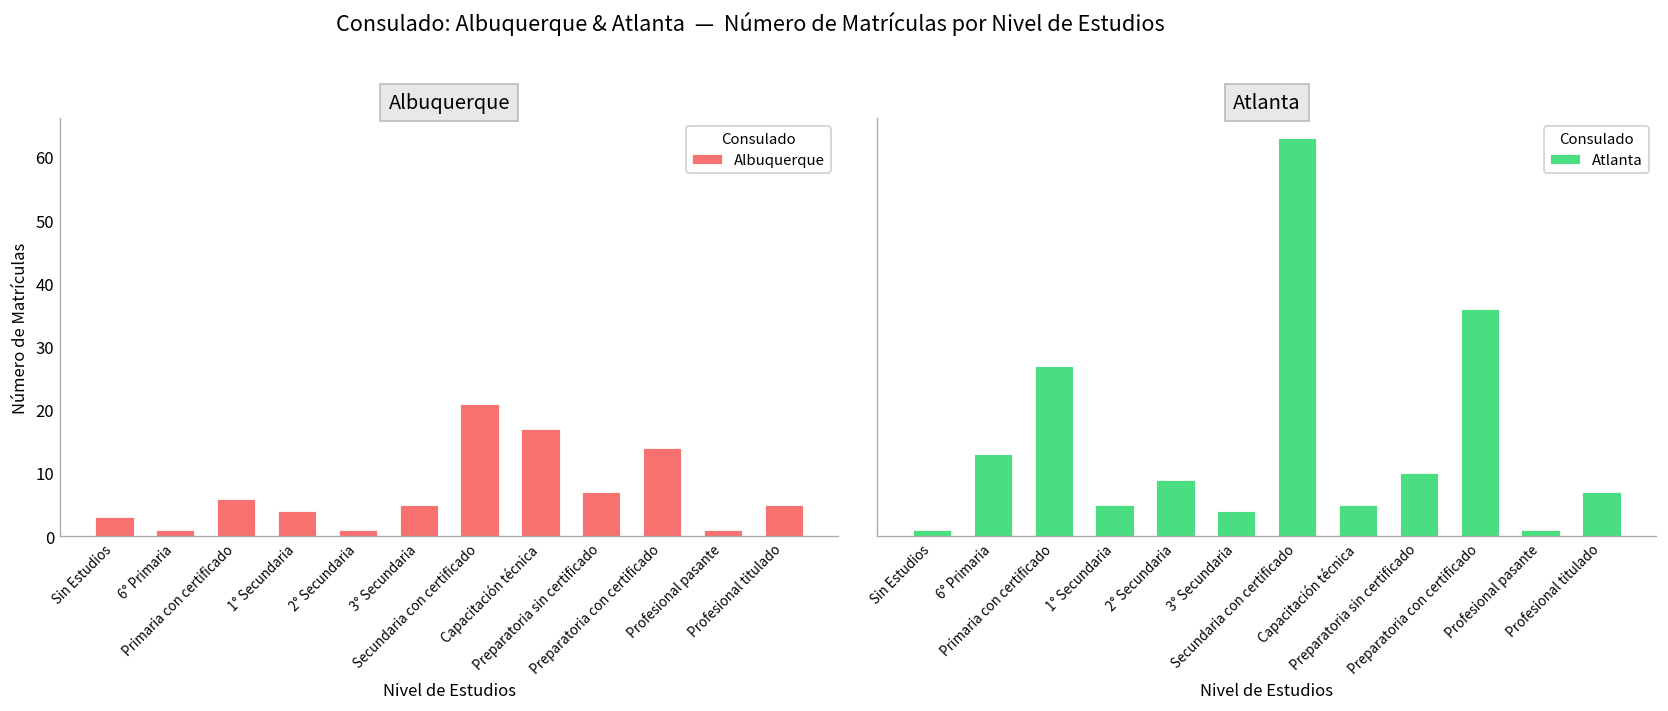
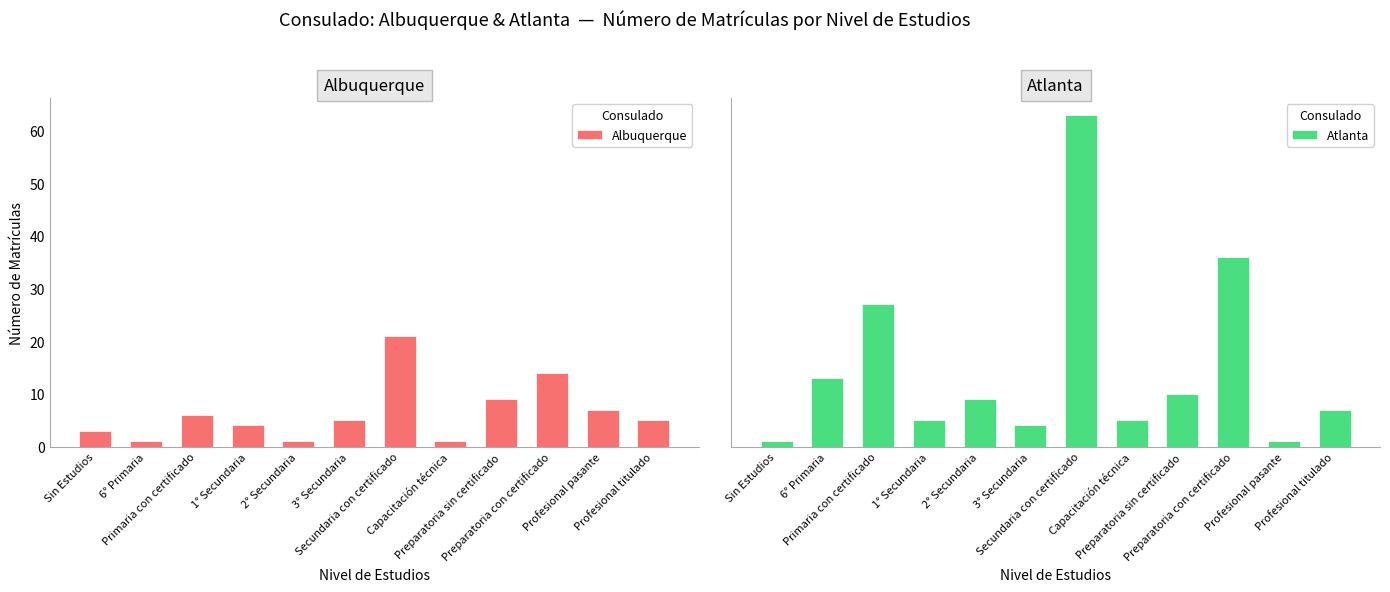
  {
    "Albuquerque": {
      "Sin Estudios": 3,
      "6° Primaria": 1,
      "Primaria con certificado": 6,
      "1° Secundaria": 4,
      "2° Secundaria": 1,
      "3° Secundaria": 5,
      "Secundaria con certificado": 21,
-     "Capacitación técnica": 17,
-     "Preparatoria sin certificado": 7,
+     "Capacitación técnica": 1,
+     "Preparatoria sin certificado": 9,
      "Preparatoria con certificado": 14,
-     "Profesional pasante": 1,
+     "Profesional pasante": 7,
      "Profesional titulado": 5
    }
  }
